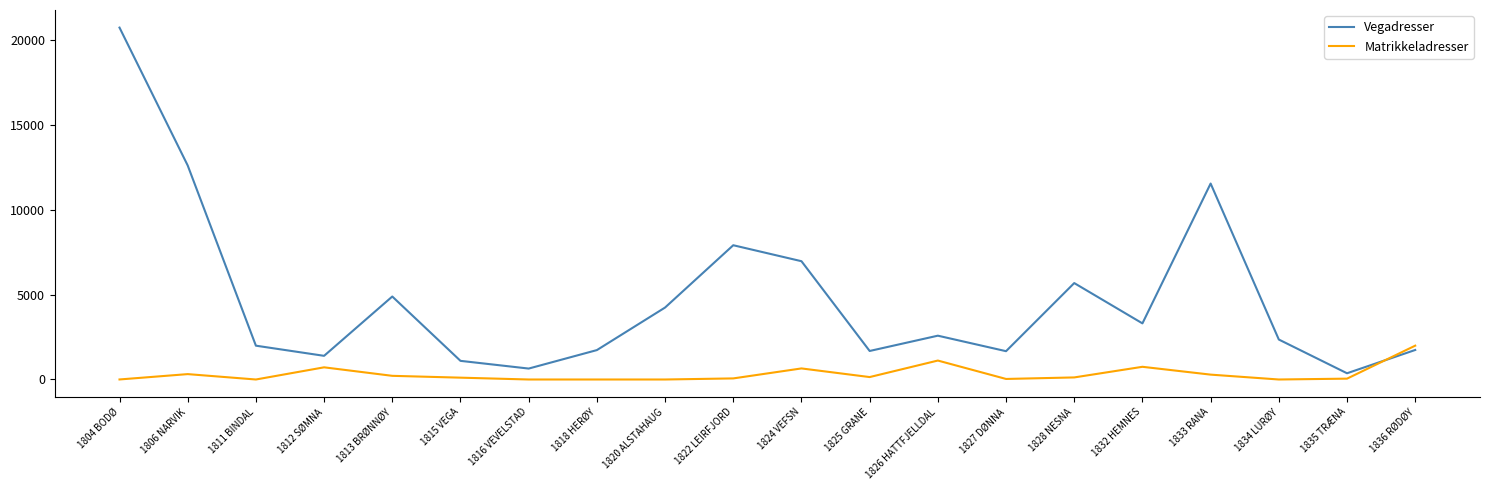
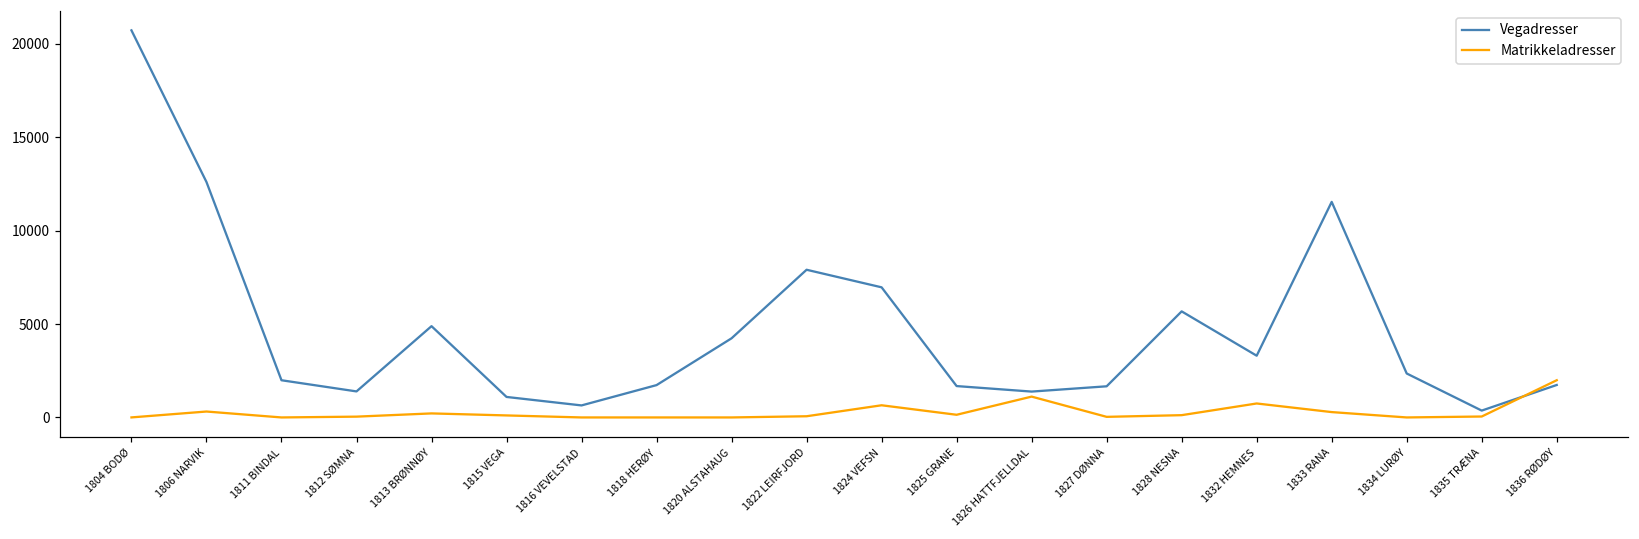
  {
    "Vegadresser": {
      "1804 BODØ": 20700,
      "1806 NARVIK": 12600,
      "1811 BINDAL": 2000,
      "1812 SØMNA": 1400,
      "1813 BRØNNØY": 4900,
      "1815 VEGA": 1100,
      "1816 VEVELSTAD": 600,
      "1818 HERØY": 1700,
      "1820 ALSTAHAUG": 4200,
      "1822 LEIRFJORD": 7900,
      "1824 VEFSN": 7000,
      "1825 GRANE": 1700,
-     "1826 HATTFJELLDAL": 2600,
+     "1826 HATTFJELLDAL": 1400,
      "1827 DØNNA": 1700,
      "1828 NESNA": 5700,
      "1832 HEMNES": 3300,
      "1833 RANA": 11500,
      "1834 LURØY": 2400,
      "1835 TRÆNA": 400,
      "1836 RØDØY": 1700
    },
    "Matrikkeladresser": {
      "1804 BODØ": 0,
      "1806 NARVIK": 300,
      "1811 BINDAL": 0,
-     "1812 SØMNA": 700,
+     "1812 SØMNA": 0,
      "1813 BRØNNØY": 200,
      "1815 VEGA": 100,
      "1816 VEVELSTAD": 0,
      "1818 HERØY": 0,
      "1820 ALSTAHAUG": 0,
      "1822 LEIRFJORD": 100,
      "1824 VEFSN": 700,
      "1825 GRANE": 100,
      "1826 HATTFJELLDAL": 1100,
      "1827 DØNNA": 0,
      "1828 NESNA": 100,
      "1832 HEMNES": 700,
      "1833 RANA": 300,
      "1834 LURØY": 0,
      "1835 TRÆNA": 100,
      "1836 RØDØY": 2000
    }
  }
